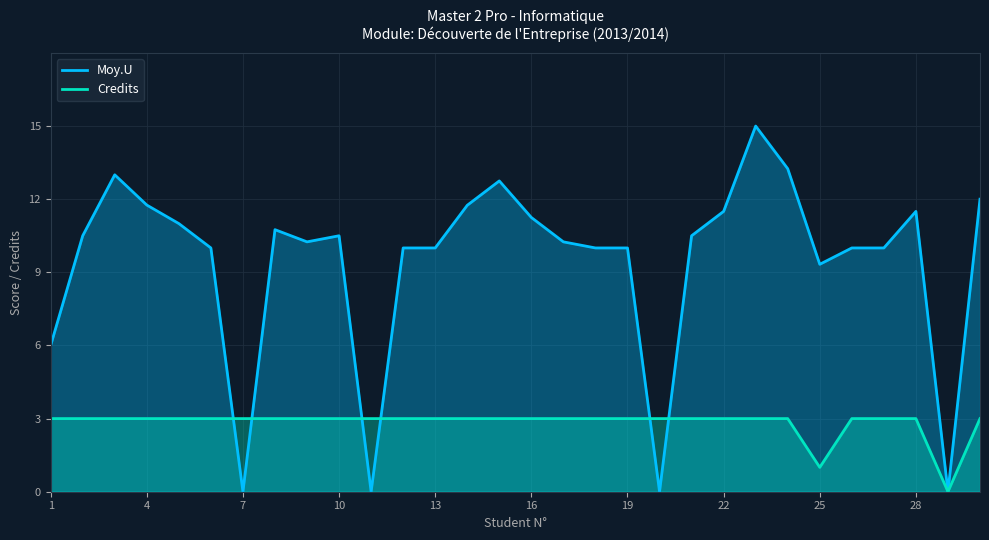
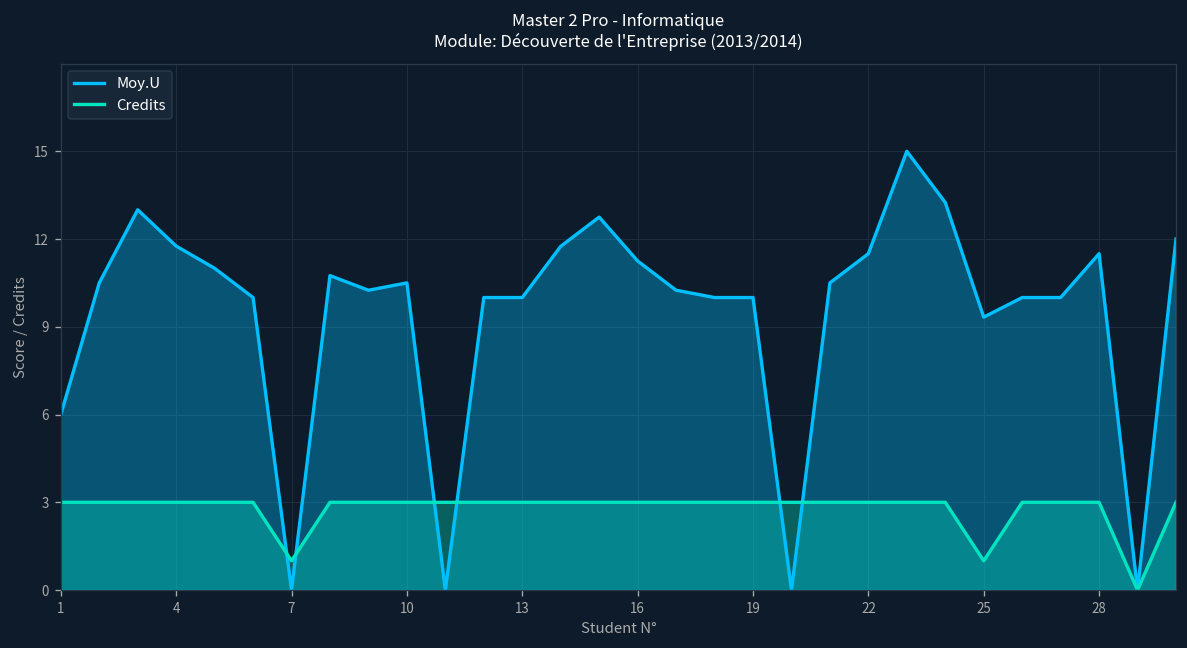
  {
    "Moy.U": {
      "1": 6,
      "4": 11.8,
      "7": 0,
      "10": 10.5,
      "13": 10,
      "16": 11.3,
      "19": 10,
      "22": 11.5,
      "25": 9.3,
      "28": 11.5
    },
    "Credits": {
      "1": 3,
      "4": 3,
-     "7": 3,
+     "7": 1,
      "10": 3,
      "13": 3,
      "16": 3,
      "19": 3,
      "22": 3,
      "25": 1,
      "28": 3
    }
  }
